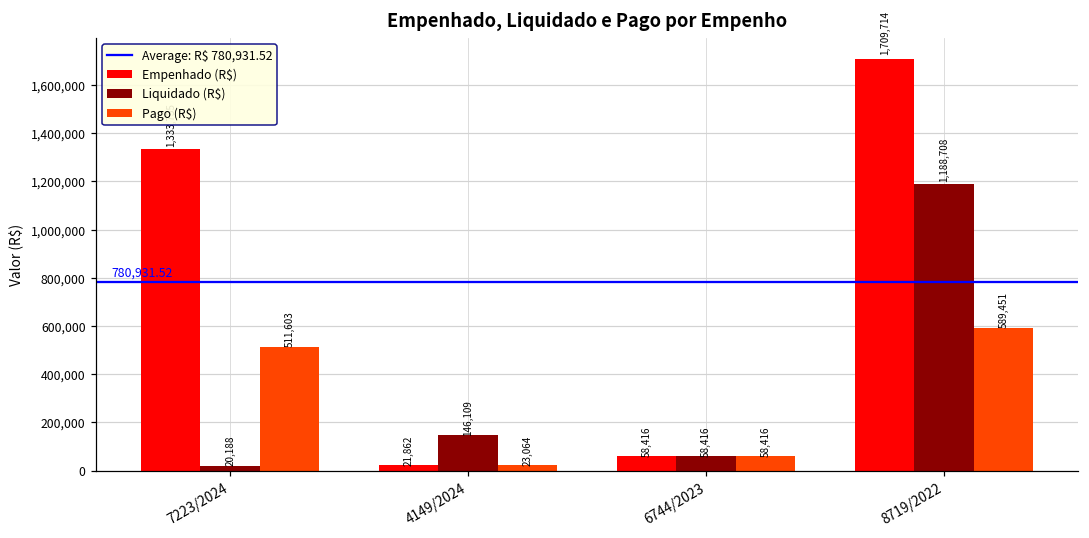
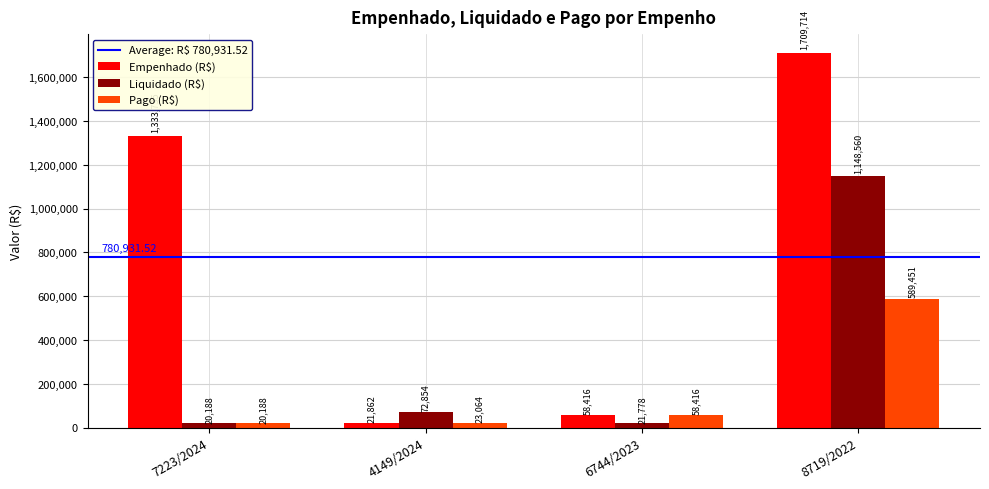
  {
    "Empenhado (R$)": {
      "4149/2024": "21,862",
      "6744/2023": "58,416",
      "8719/2022": "1,709,714"
    },
    "Liquidado (R$)": {
      "7223/2024": "20,188",
-     "4149/2024": "146,109",
-     "6744/2023": "58,416",
-     "8719/2022": "1,188,708"
+     "4149/2024": "72,854",
+     "6744/2023": "21,778",
+     "8719/2022": "1,148,560"
    },
    "Pago (R$)": {
-     "7223/2024": "511,603",
+     "7223/2024": "20,188",
      "4149/2024": "23,064",
      "6744/2023": "58,416",
      "8719/2022": "589,451"
    }
  }
